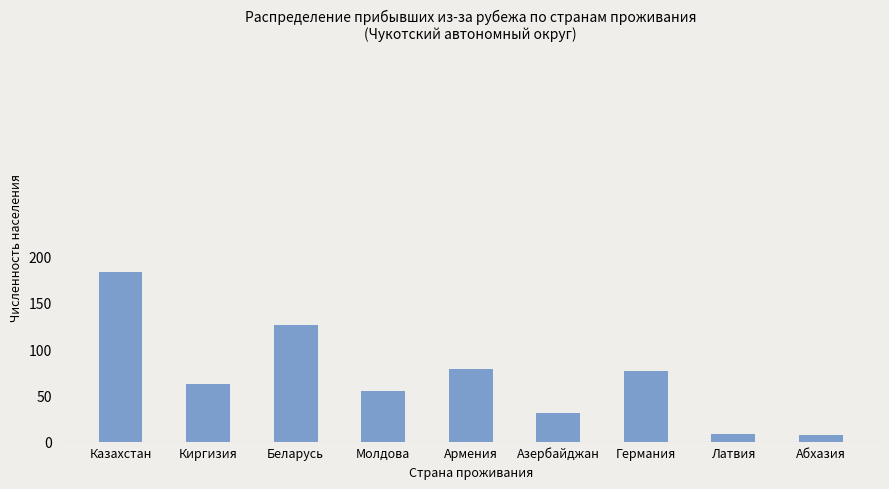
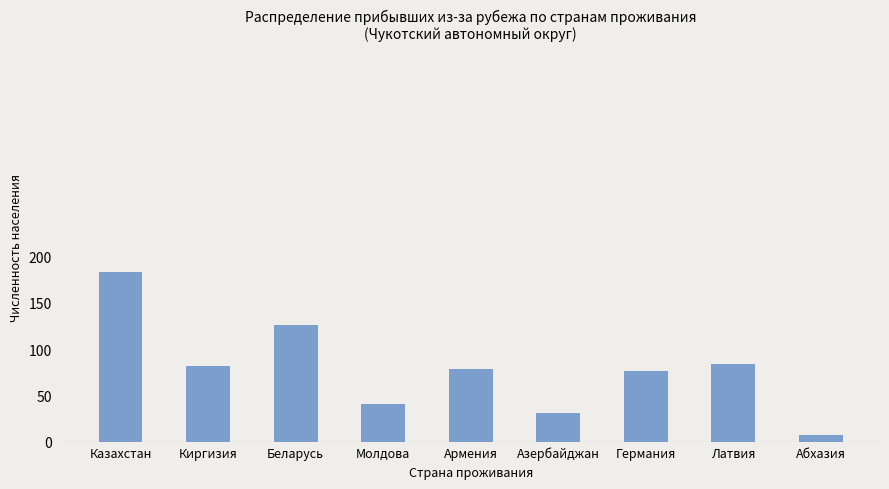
  {
    "Казахстан": 180,
-   "Киргизия": 60,
+   "Киргизия": 80,
    "Беларусь": 130,
-   "Молдова": 60,
+   "Молдова": 40,
    "Армения": 80,
    "Азербайджан": 30,
    "Германия": 80,
-   "Латвия": 10,
+   "Латвия": 80,
    "Абхазия": 10
  }
